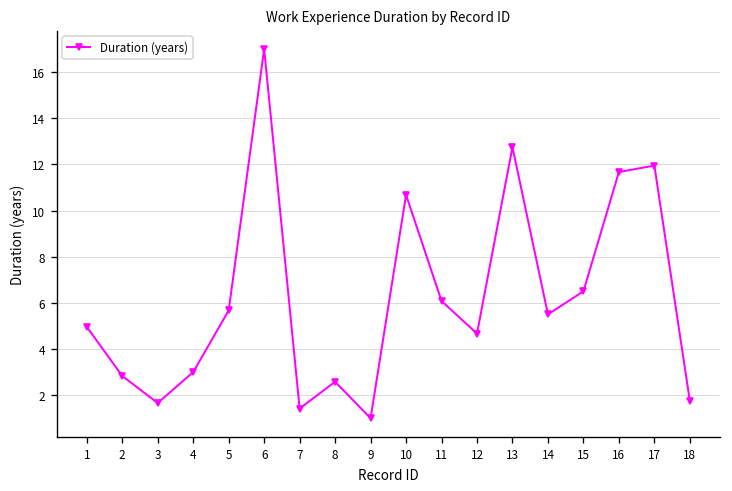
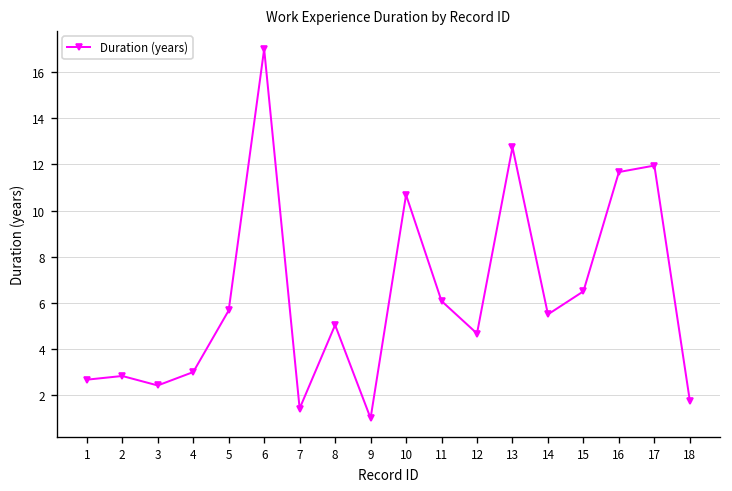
  {
-   "1": 5.0,
+   "1": 2.7,
    "2": 2.8,
-   "3": 1.7,
+   "3": 2.4,
    "4": 3.0,
    "5": 5.7,
    "6": 17.0,
    "7": 1.4,
-   "8": 2.6,
+   "8": 5.0,
    "9": 1.0,
    "10": 10.7,
    "11": 6.1,
    "12": 4.7,
    "13": 12.8,
    "14": 5.5,
    "15": 6.5,
    "16": 11.7,
    "17": 12.0,
    "18": 1.8
  }
